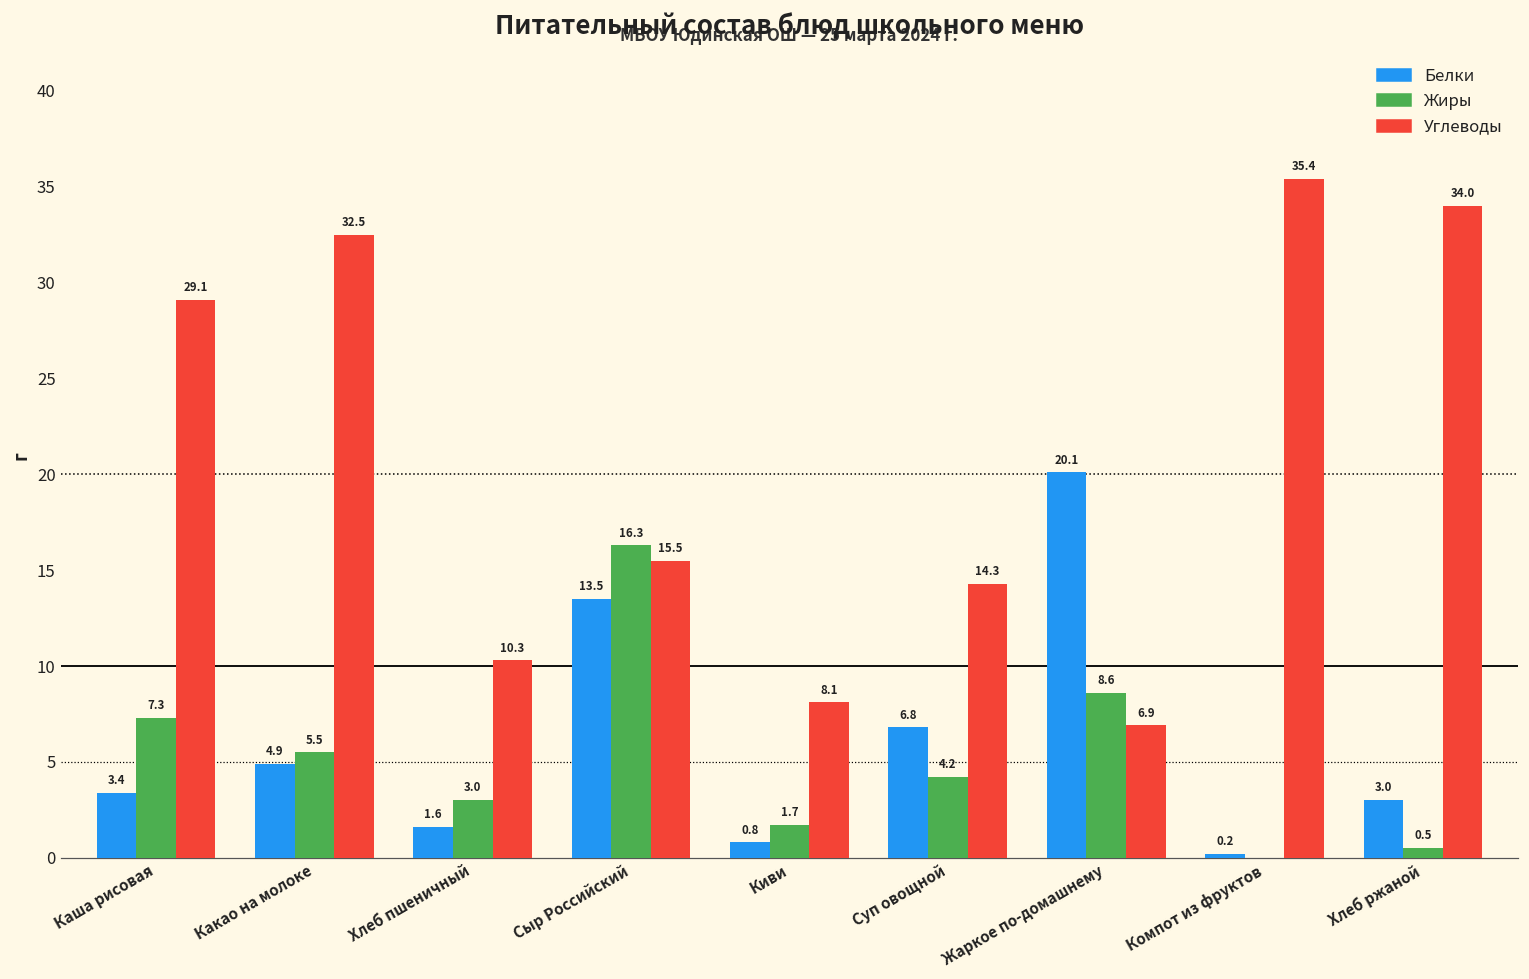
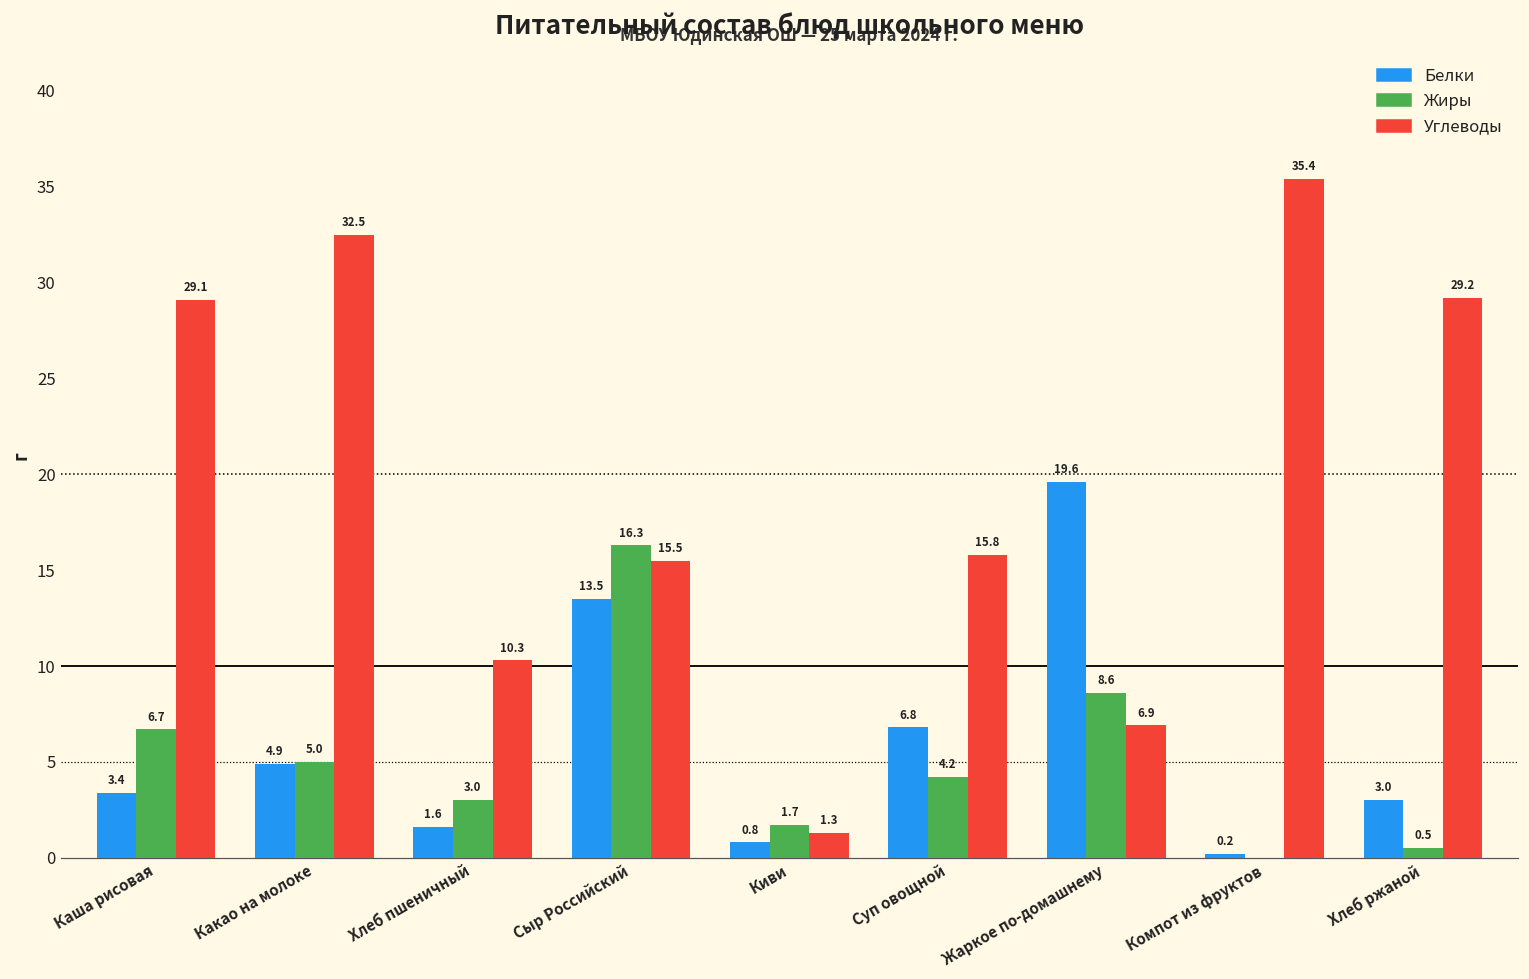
  {
    "Белки": {
      "Каша рисовая": 3.4,
      "Какао на молоке": 4.9,
      "Хлеб пшеничный": 1.6,
      "Сыр Российский": 13.5,
      "Киви": 0.8,
      "Суп овощной": 6.8,
-     "Жаркое по-домашнему": 20.1,
+     "Жаркое по-домашнему": 19.6,
      "Компот из фруктов": 0.2,
      "Хлеб ржаной": 3.0
    },
    "Жиры": {
-     "Каша рисовая": 7.3,
-     "Какао на молоке": 5.5,
+     "Каша рисовая": 6.7,
+     "Какао на молоке": 5.0,
      "Хлеб пшеничный": 3.0,
      "Сыр Российский": 16.3,
      "Киви": 1.7,
      "Суп овощной": 4.2,
      "Жаркое по-домашнему": 8.6,
      "Хлеб ржаной": 0.5
    },
    "Углеводы": {
      "Каша рисовая": 29.1,
      "Какао на молоке": 32.5,
      "Хлеб пшеничный": 10.3,
      "Сыр Российский": 15.5,
-     "Киви": 8.1,
-     "Суп овощной": 14.3,
+     "Киви": 1.3,
+     "Суп овощной": 15.8,
      "Жаркое по-домашнему": 6.9,
      "Компот из фруктов": 35.4,
-     "Хлеб ржаной": 34.0
+     "Хлеб ржаной": 29.2
    }
  }
